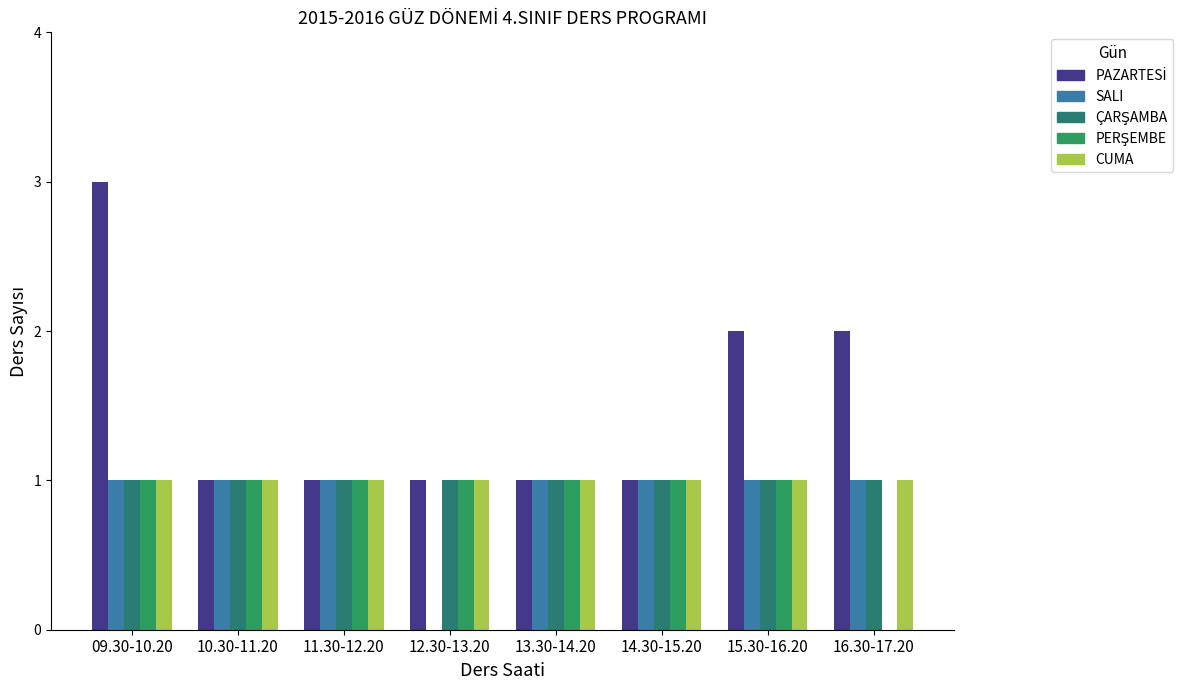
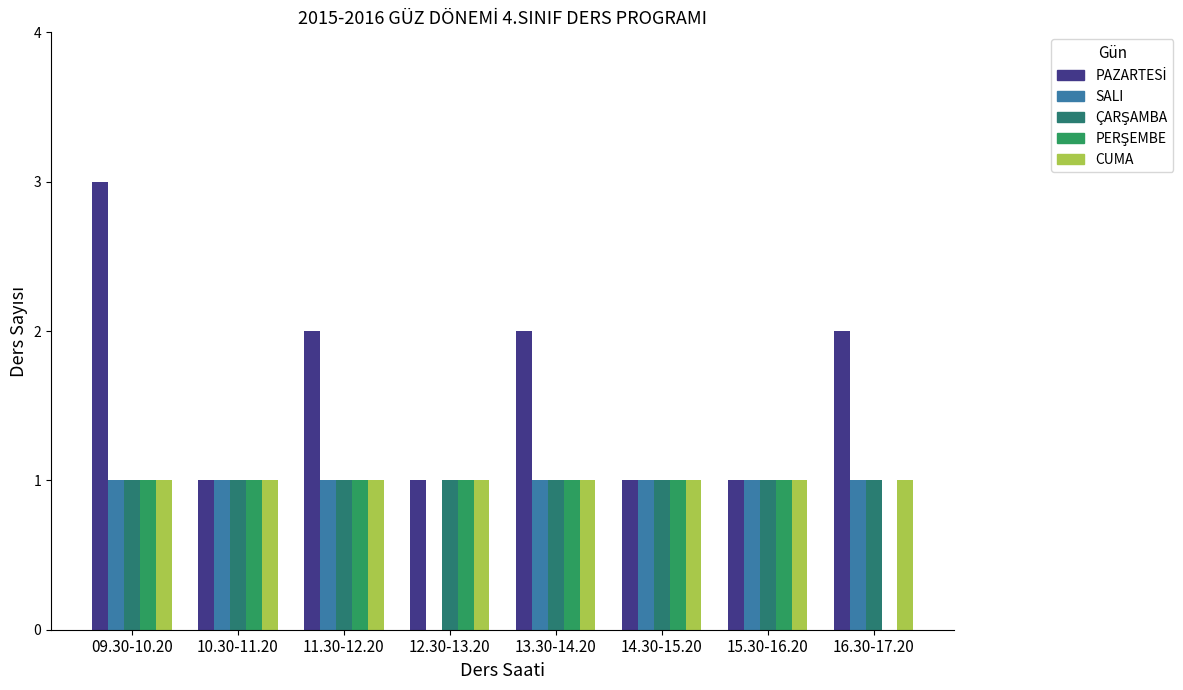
  {
    "PAZARTESİ": {
      "09.30-10.20": 3,
      "10.30-11.20": 1,
-     "11.30-12.20": 1,
+     "11.30-12.20": 2,
      "12.30-13.20": 1,
-     "13.30-14.20": 1,
+     "13.30-14.20": 2,
      "14.30-15.20": 1,
-     "15.30-16.20": 2,
+     "15.30-16.20": 1,
      "16.30-17.20": 2
    },
    "CUMA": {
      "09.30-10.20": 1,
      "10.30-11.20": 1,
      "11.30-12.20": 1,
      "12.30-13.20": 1,
      "13.30-14.20": 1,
      "14.30-15.20": 1,
      "15.30-16.20": 1,
      "16.30-17.20": 1
    }
  }
